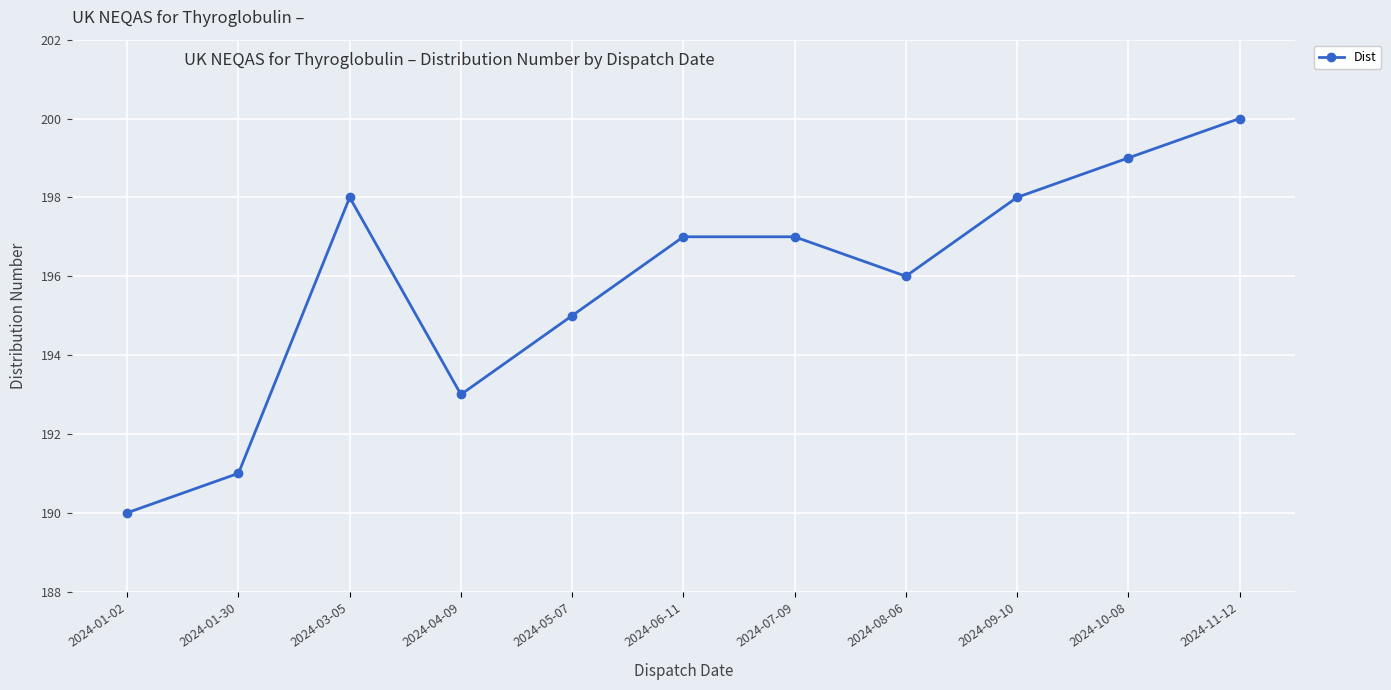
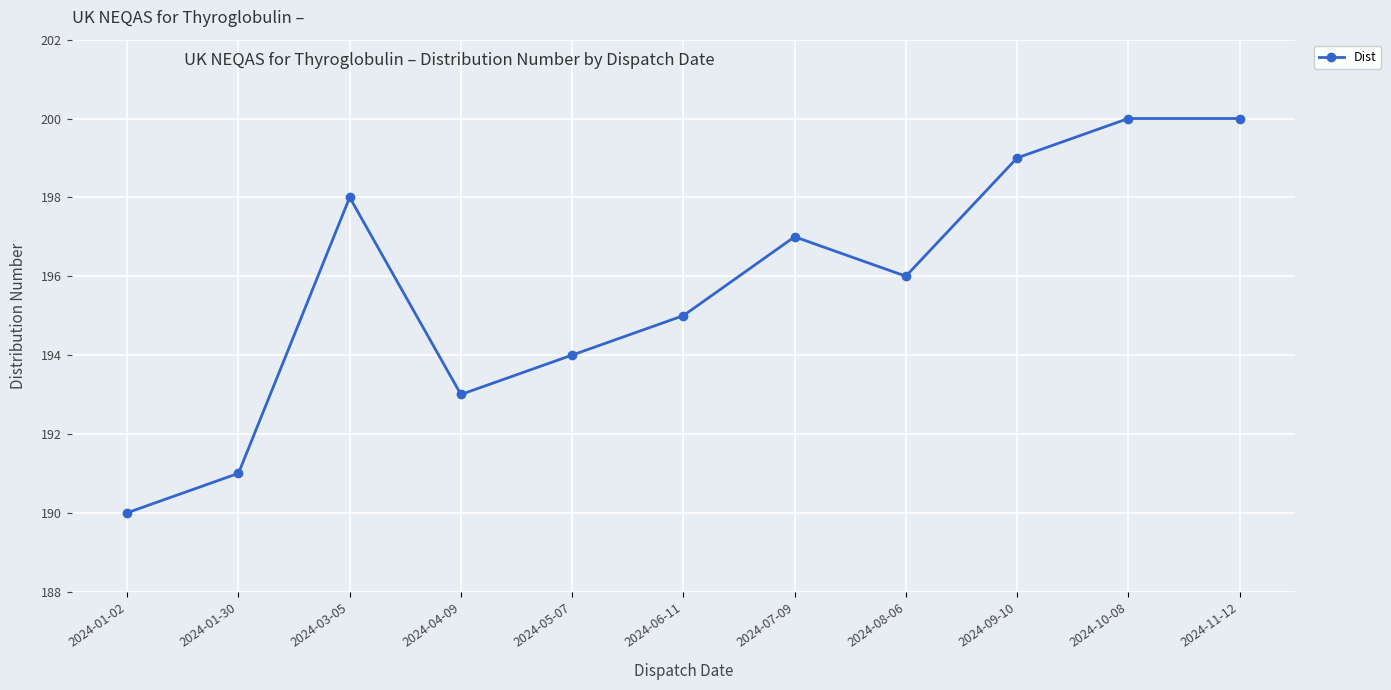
  {
    "2024-01-02": 190,
    "2024-01-30": 191,
    "2024-03-05": 198,
    "2024-04-09": 193,
-   "2024-05-07": 195,
-   "2024-06-11": 197,
+   "2024-05-07": 194,
+   "2024-06-11": 195,
    "2024-07-09": 197,
    "2024-08-06": 196,
-   "2024-09-10": 198,
-   "2024-10-08": 199,
+   "2024-09-10": 199,
+   "2024-10-08": 200,
    "2024-11-12": 200
  }
